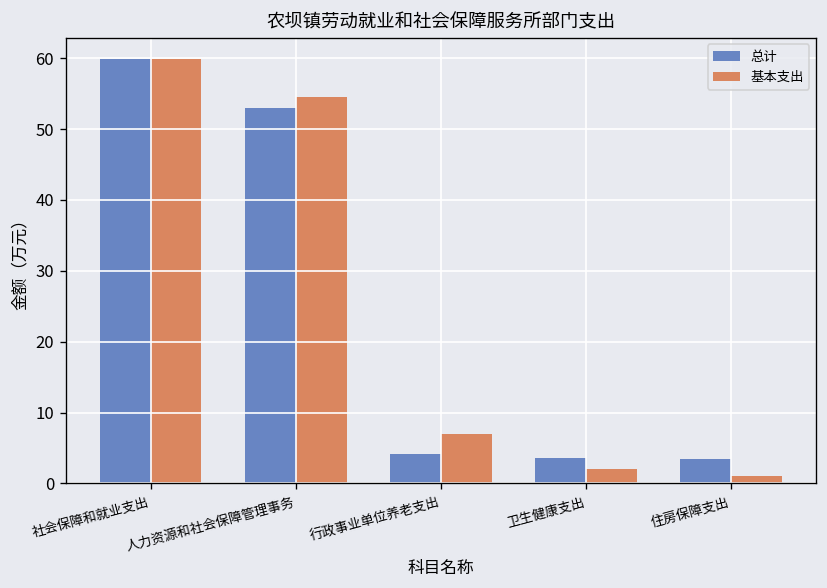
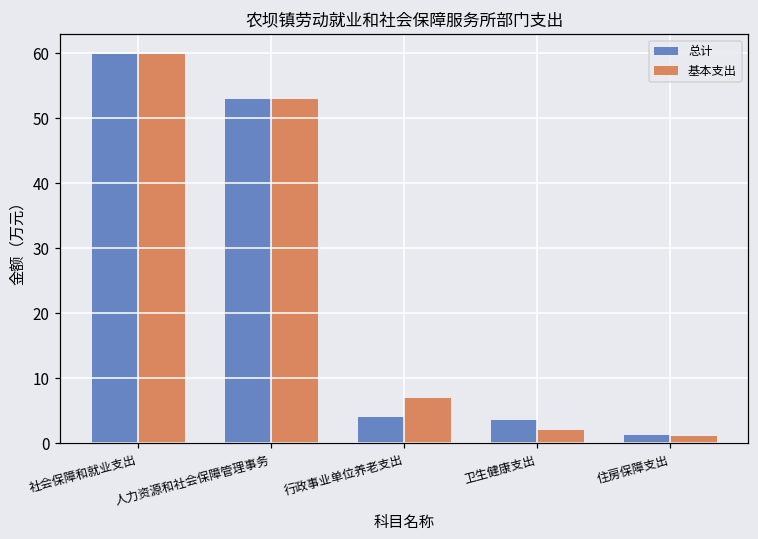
  {
    "总计": {
      "社会保障和就业支出": 60,
      "人力资源和社会保障管理事务": 53,
      "行政事业单位养老支出": 4,
      "卫生健康支出": 4,
-     "住房保障支出": 3
+     "住房保障支出": 1
    },
    "基本支出": {
      "社会保障和就业支出": 60,
-     "人力资源和社会保障管理事务": 54,
+     "人力资源和社会保障管理事务": 53,
      "行政事业单位养老支出": 7,
      "卫生健康支出": 2,
      "住房保障支出": 1
    }
  }
